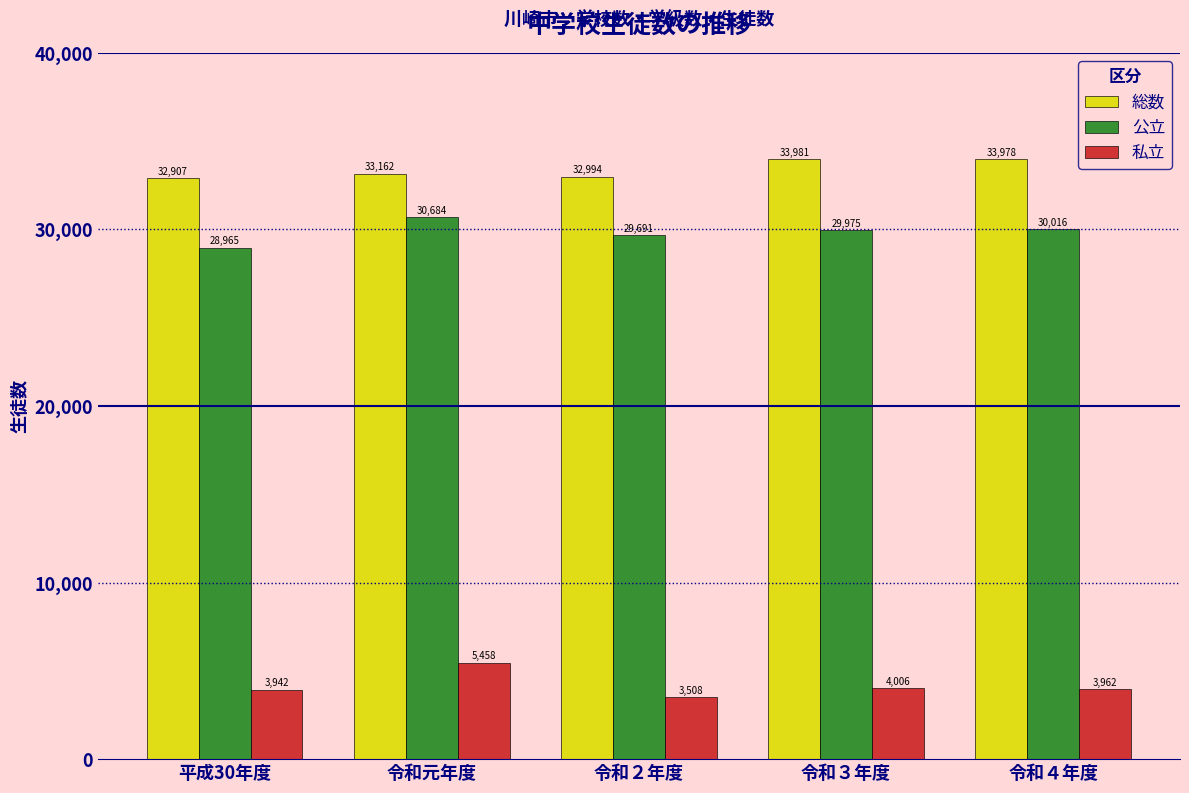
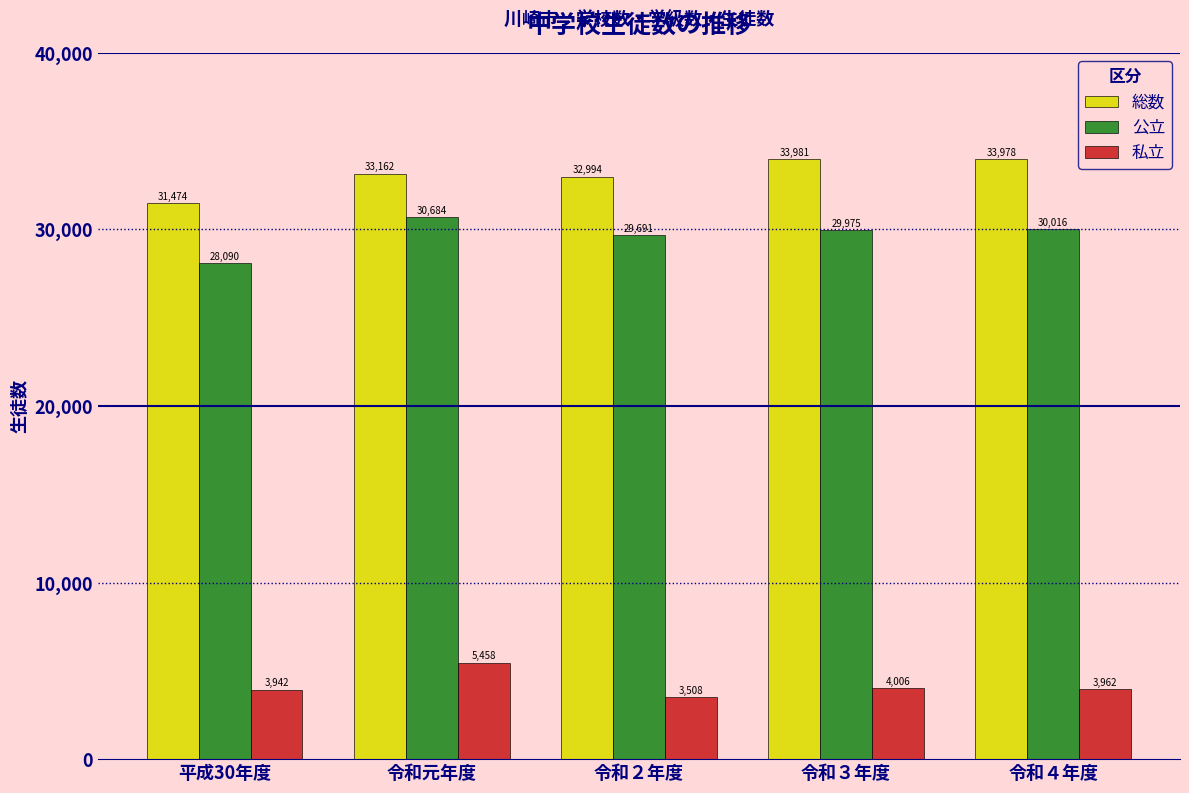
  {
    "総数": {
-     "平成30年度": "32,907",
+     "平成30年度": "31,474",
      "令和元年度": "33,162",
      "令和２年度": "32,994",
      "令和３年度": "33,981",
      "令和４年度": "33,978"
    },
    "公立": {
-     "平成30年度": "28,965",
+     "平成30年度": "28,090",
      "令和元年度": "30,684",
      "令和２年度": "29,691",
      "令和３年度": "29,975",
      "令和４年度": "30,016"
    },
    "私立": {
      "平成30年度": "3,942",
      "令和元年度": "5,458",
      "令和２年度": "3,508",
      "令和３年度": "4,006",
      "令和４年度": "3,962"
    }
  }
